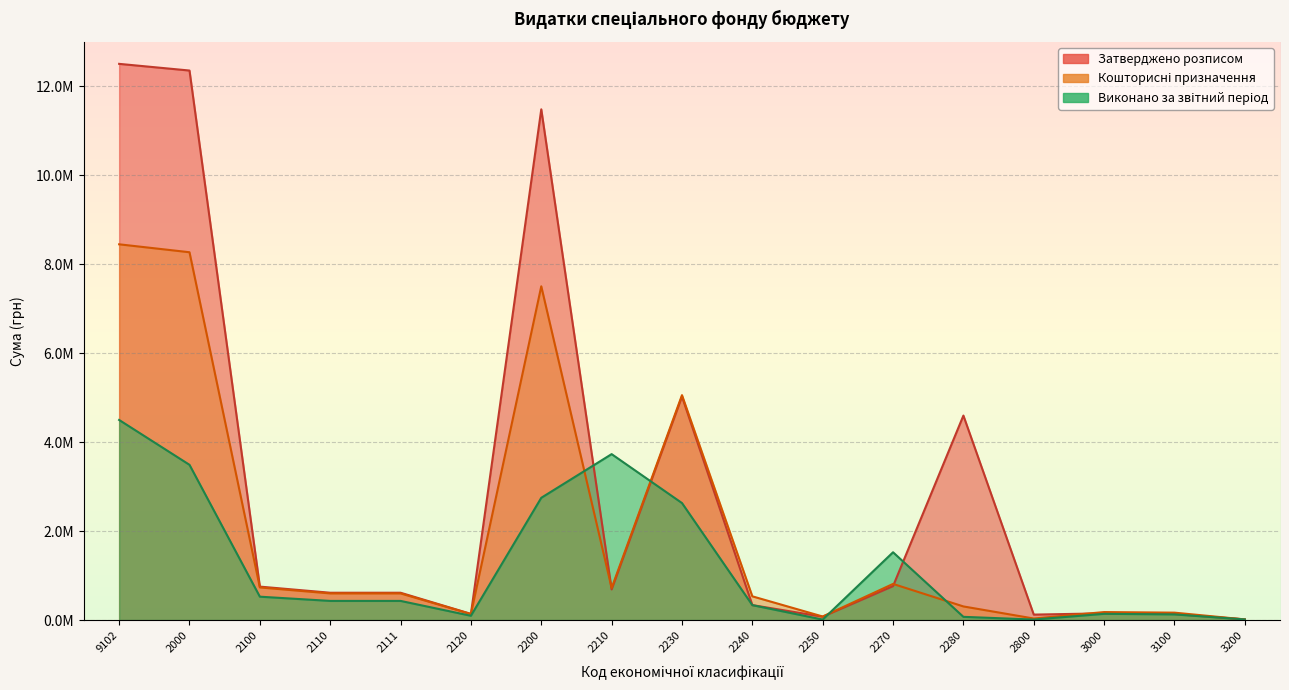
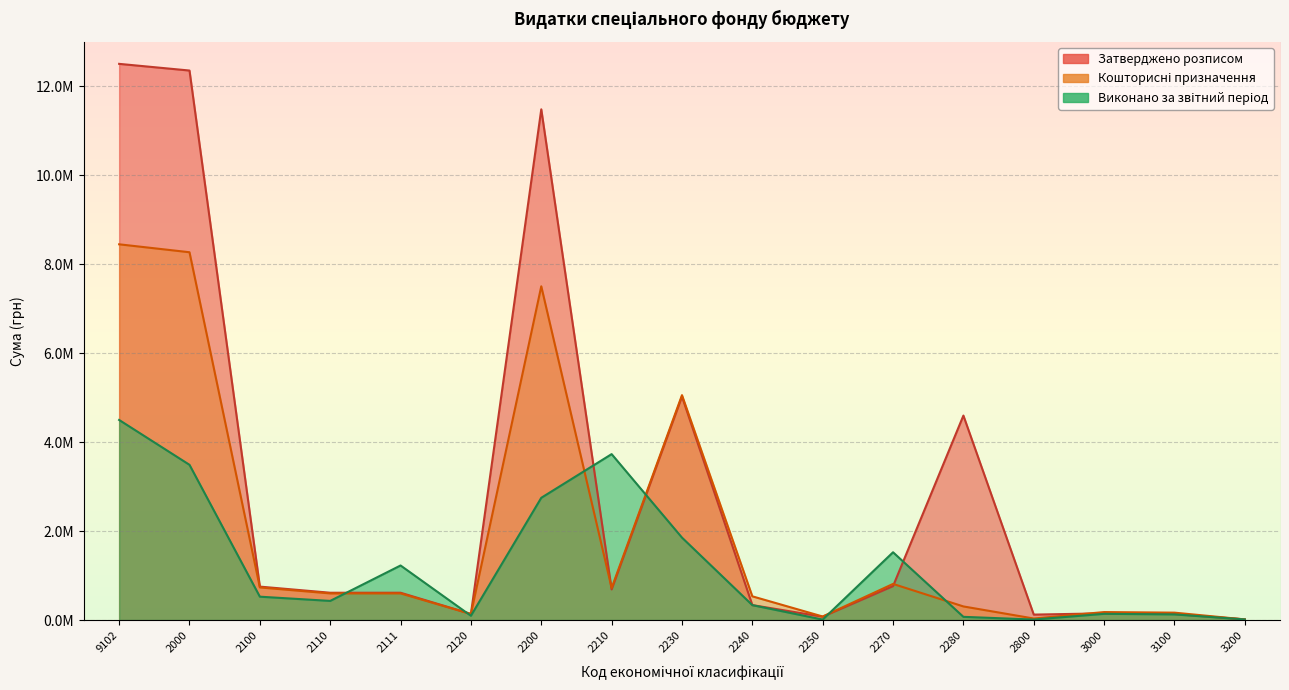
  {
    "Виконано за звітний період": {
      "9102": 4500000,
      "2000": 3500000,
      "2100": 500000,
      "2110": 400000,
-     "2111": 400000,
+     "2111": 1200000,
      "2200": 2700000,
      "2210": 3700000,
-     "2230": 2600000,
+     "2230": 1900000,
      "2250": 0,
      "2270": 1500000,
      "2280": 100000
    }
  }
